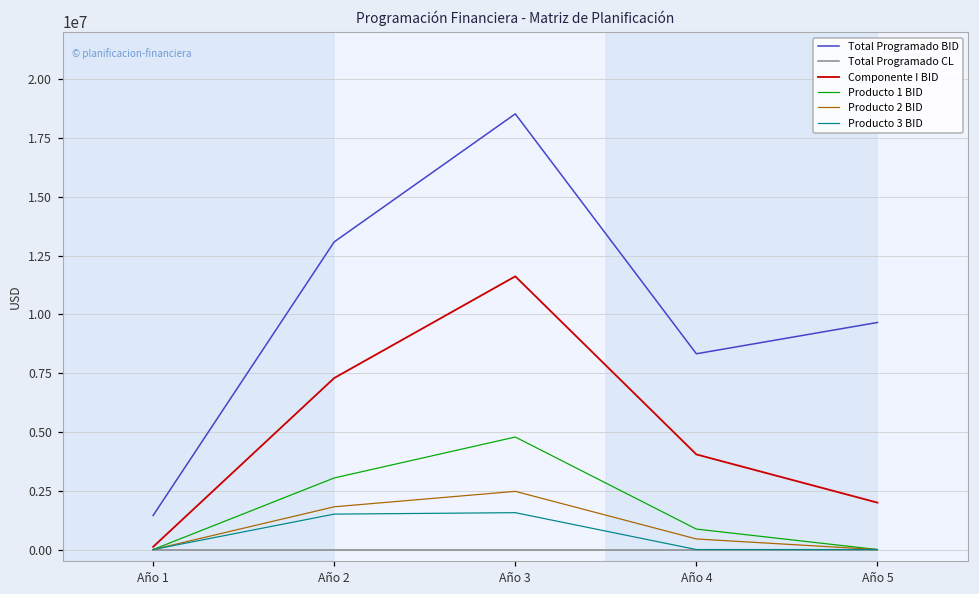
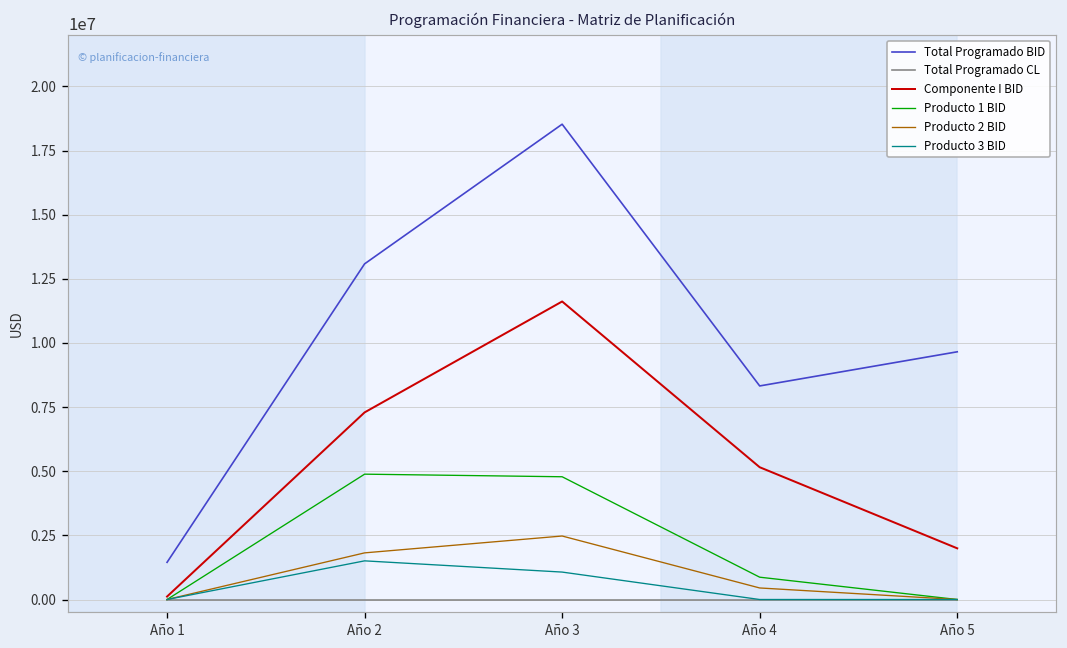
  {
    "Total Programado BID": {
      "Año 1": 1400000,
      "Año 2": 13100000,
      "Año 3": 18500000,
      "Año 4": 8300000,
      "Año 5": 9700000
    },
    "Total Programado CL": {
      "Año 2": 0,
      "Año 3": 0
    },
    "Componente I BID": {
      "Año 2": 7300000,
      "Año 3": 11600000,
-     "Año 4": 4000000,
+     "Año 4": 5200000,
      "Año 5": 2000000
    },
    "Producto 1 BID": {
-     "Año 2": 3000000,
+     "Año 2": 4900000,
      "Año 3": 4800000,
      "Año 4": 900000
    },
    "Producto 2 BID": {
      "Año 2": 1800000,
      "Año 3": 2500000,
      "Año 4": 500000
    },
    "Producto 3 BID": {
      "Año 2": 1500000,
-     "Año 3": 1600000
+     "Año 3": 1100000
    }
  }
